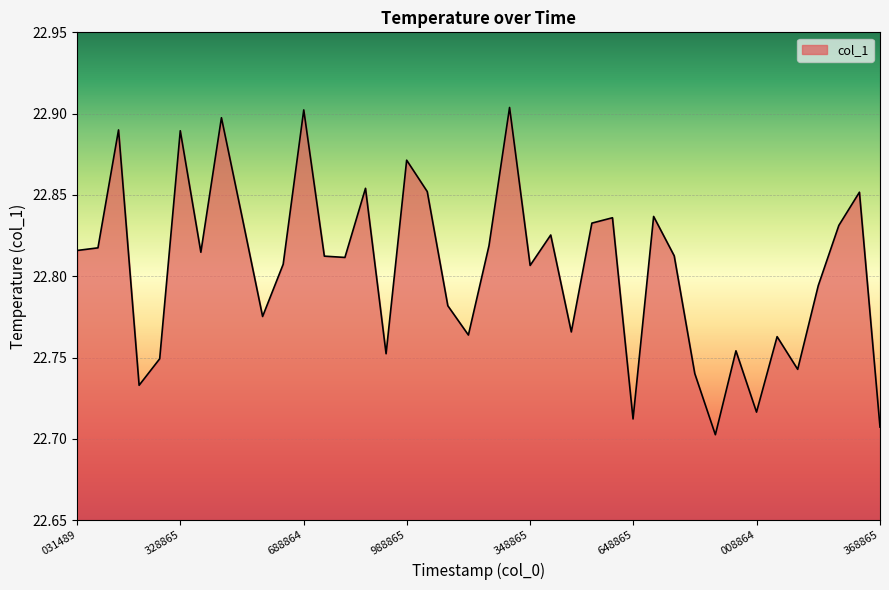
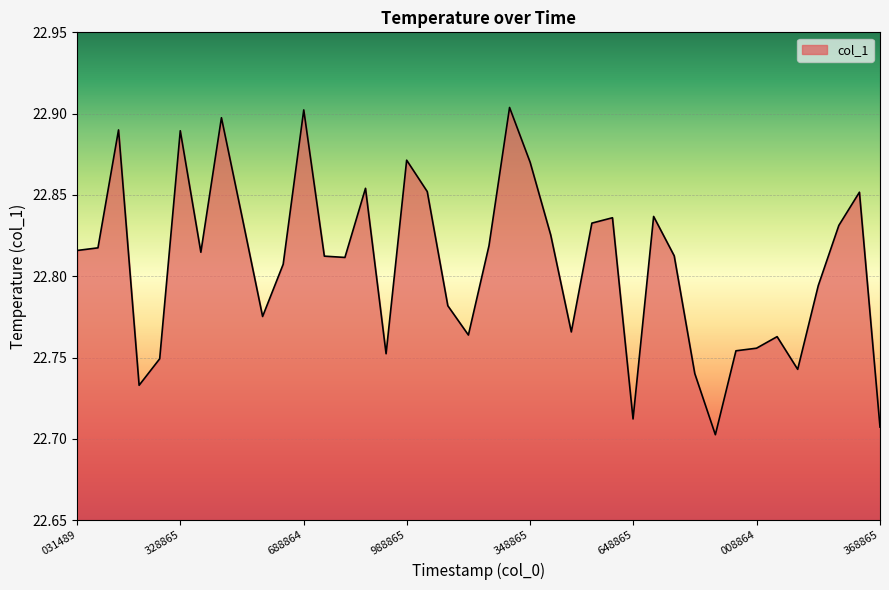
  {
    "031489": 22.816,
    "328865": 22.890,
    "688864": 22.902,
    "988865": 22.871,
-   "348865": 22.807,
+   "348865": 22.870,
    "648865": 22.712,
-   "008864": 22.717,
+   "008864": 22.756,
    "368865": 22.707
  }
